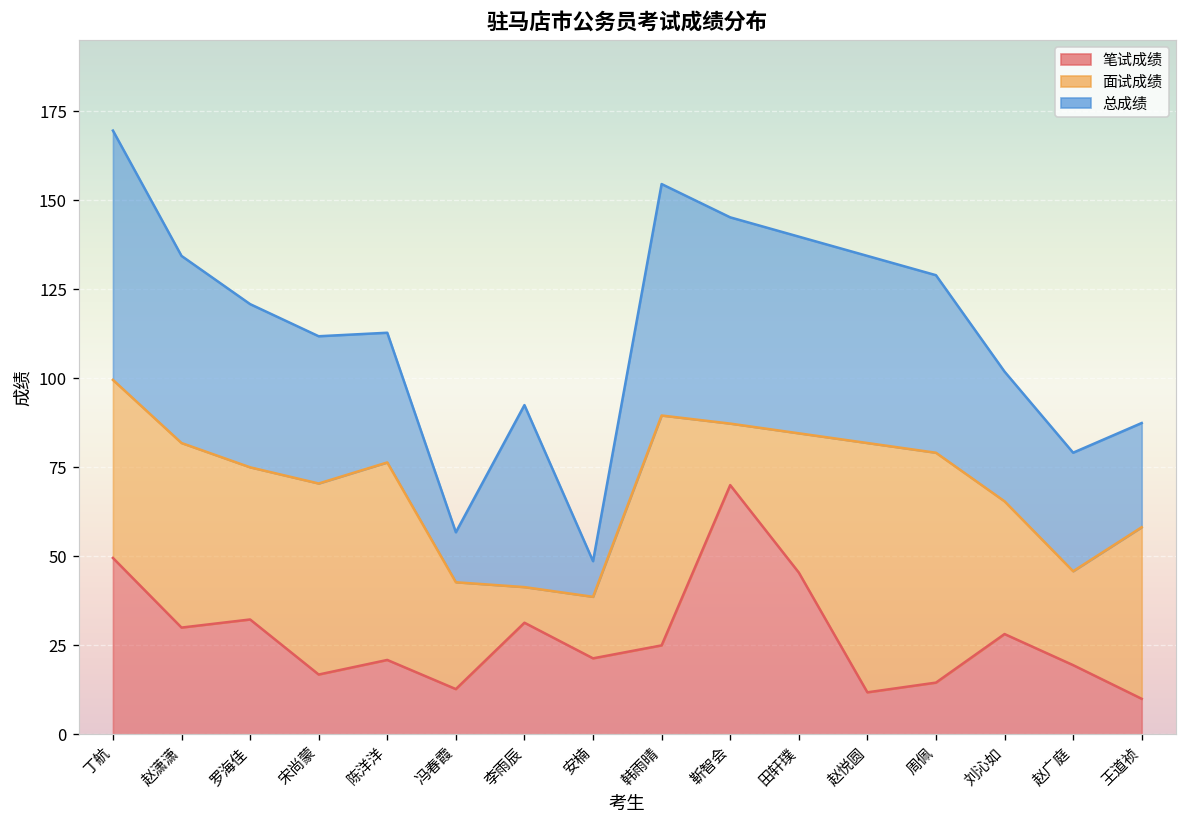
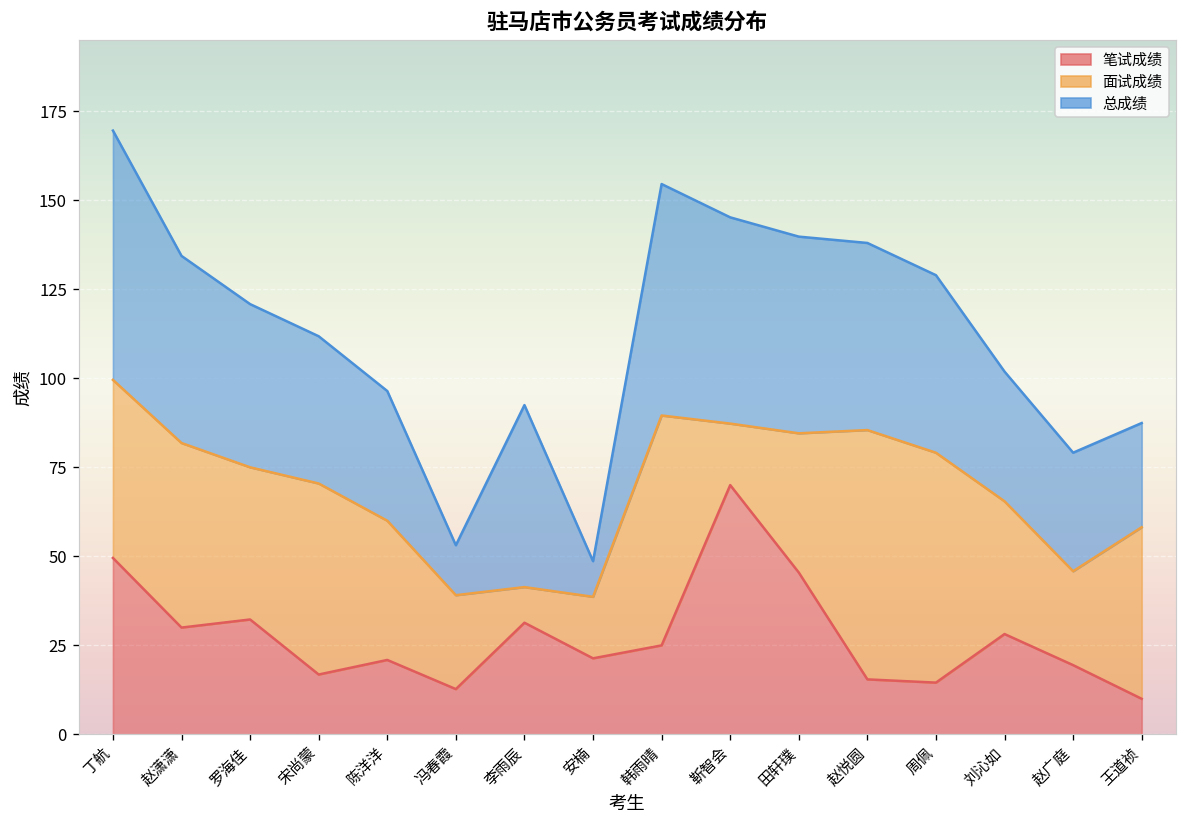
  {
    "笔试成绩": {
      "丁航": 50,
      "赵潇潇": 30,
      "罗海佳": 32,
      "宋尚蒙": 17,
      "陈洋洋": 21,
      "冯春霞": 13,
      "李雨辰": 31,
      "安楠": 21,
      "韩雨晴": 25,
      "靳智会": 70,
      "田轩璞": 45,
-     "赵悦圆": 12,
+     "赵悦圆": 15,
      "周佩": 15,
      "刘沁如": 28,
      "赵广庭": 19,
      "王道祯": 10
    },
    "面试成绩": {
      "丁航": 50,
      "赵潇潇": 52,
      "罗海佳": 43,
      "宋尚蒙": 54,
-     "陈洋洋": 55,
-     "冯春霞": 30,
+     "陈洋洋": 39,
+     "冯春霞": 26,
      "李雨辰": 10,
      "安楠": 17,
      "韩雨晴": 65,
      "靳智会": 17,
      "田轩璞": 39,
      "赵悦圆": 70,
      "周佩": 65,
      "刘沁如": 37,
      "赵广庭": 26,
      "王道祯": 48
    },
    "总成绩": {
      "丁航": 70,
      "赵潇潇": 53,
      "罗海佳": 46,
      "宋尚蒙": 41,
      "陈洋洋": 36,
      "冯春霞": 14,
      "李雨辰": 51,
      "安楠": 10,
      "韩雨晴": 65,
      "靳智会": 58,
      "田轩璞": 55,
      "赵悦圆": 53,
      "周佩": 50,
      "刘沁如": 36,
      "赵广庭": 33,
      "王道祯": 29
    }
  }
